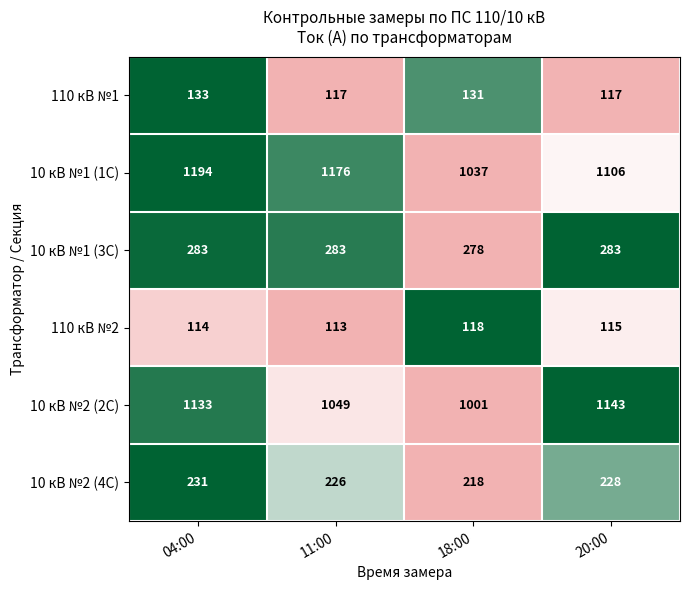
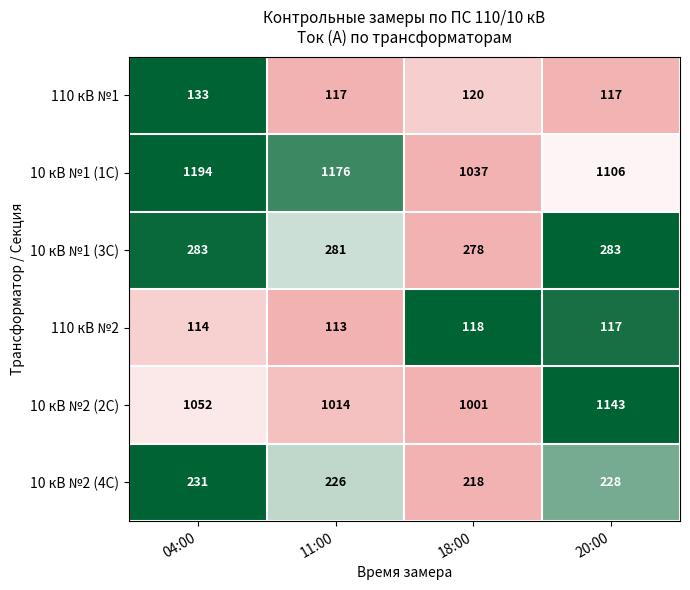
  {
    "110 кВ №1": {
      "04:00": 133,
      "11:00": 117,
-     "18:00": 131,
+     "18:00": 120,
      "20:00": 117
    },
    "10 кВ №1 (1С)": {
      "04:00": 1194,
      "11:00": 1176,
      "18:00": 1037,
      "20:00": 1106
    },
    "10 кВ №1 (3С)": {
      "04:00": 283,
-     "11:00": 283,
+     "11:00": 281,
      "18:00": 278,
      "20:00": 283
    },
    "110 кВ №2": {
      "04:00": 114,
      "11:00": 113,
      "18:00": 118,
-     "20:00": 115
+     "20:00": 117
    },
    "10 кВ №2 (2С)": {
-     "04:00": 1133,
-     "11:00": 1049,
+     "04:00": 1052,
+     "11:00": 1014,
      "18:00": 1001,
      "20:00": 1143
    },
    "10 кВ №2 (4С)": {
      "04:00": 231,
      "11:00": 226,
      "18:00": 218,
      "20:00": 228
    }
  }
